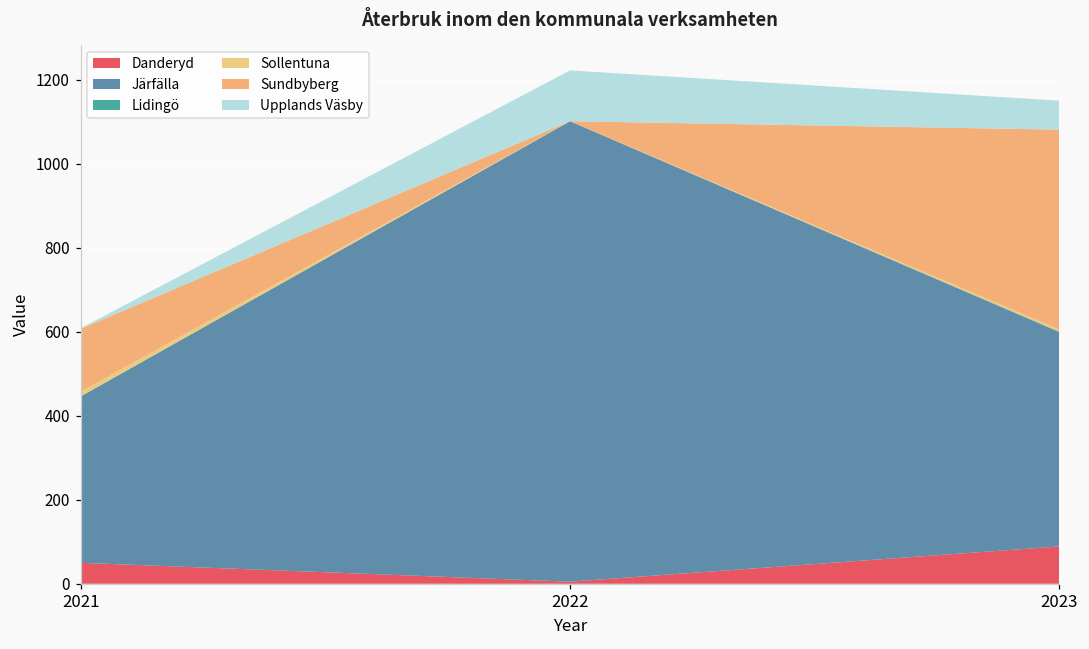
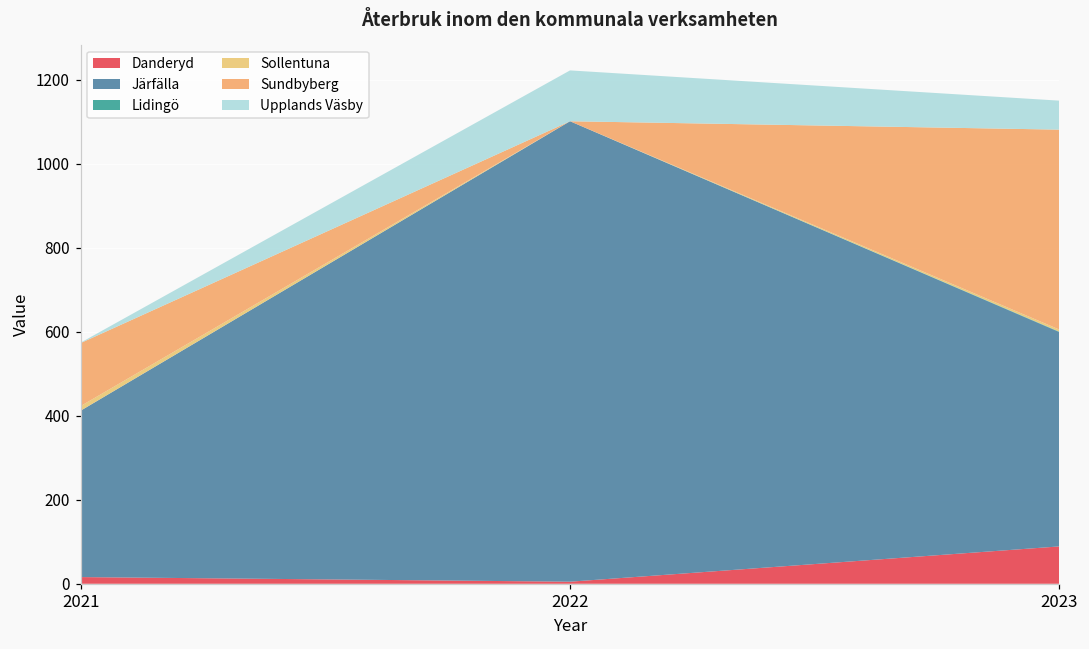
  {
    "Danderyd": {
-     "2021": 50,
+     "2021": 20,
      "2023": 90
    },
    "Upplands Väsby": {
      "2022": 120,
      "2023": 70
    }
  }
